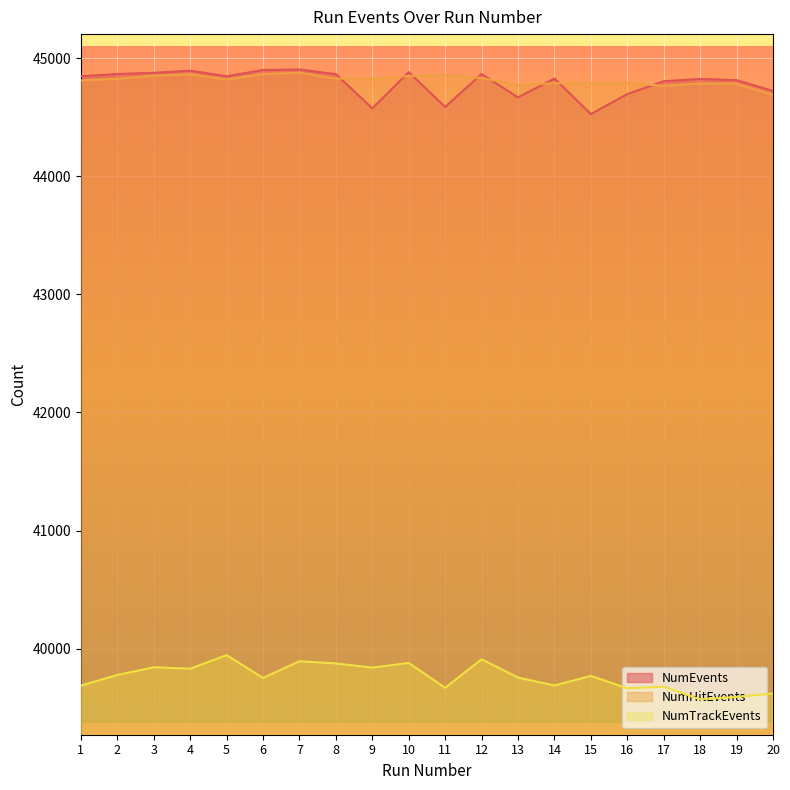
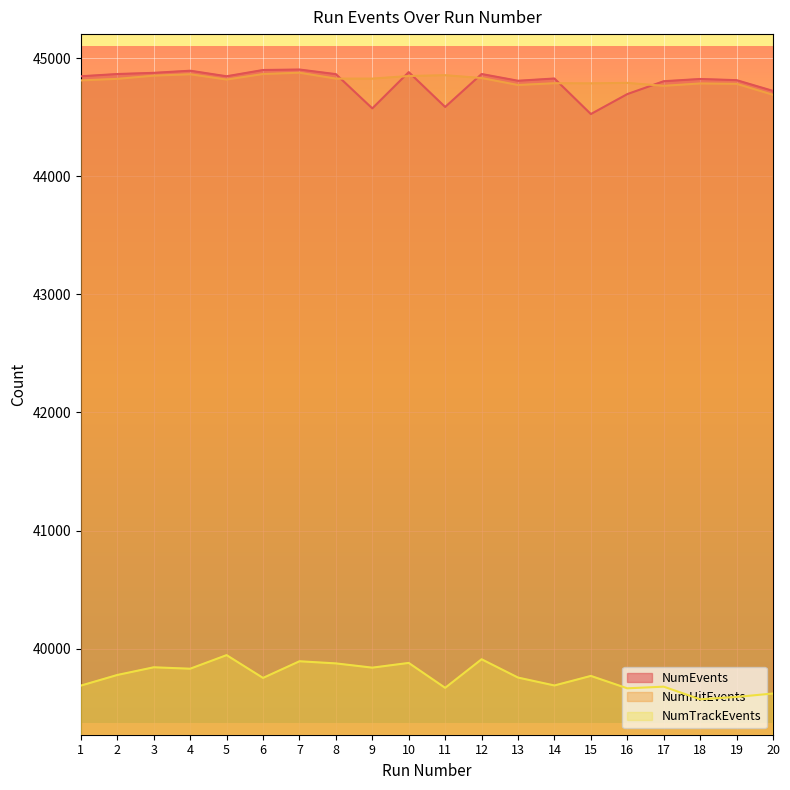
  {
    "NumEvents": {
      "1": 44850,
      "2": 44870,
      "3": 44880,
      "4": 44890,
      "5": 44850,
      "6": 44900,
      "7": 44900,
      "8": 44870,
      "9": 44580,
      "10": 44880,
      "11": 44590,
      "12": 44870,
-     "13": 44670,
+     "13": 44810,
      "14": 44830,
      "15": 44530,
      "16": 44700,
      "17": 44810,
      "18": 44820,
      "19": 44810,
      "20": 44720
    }
  }
